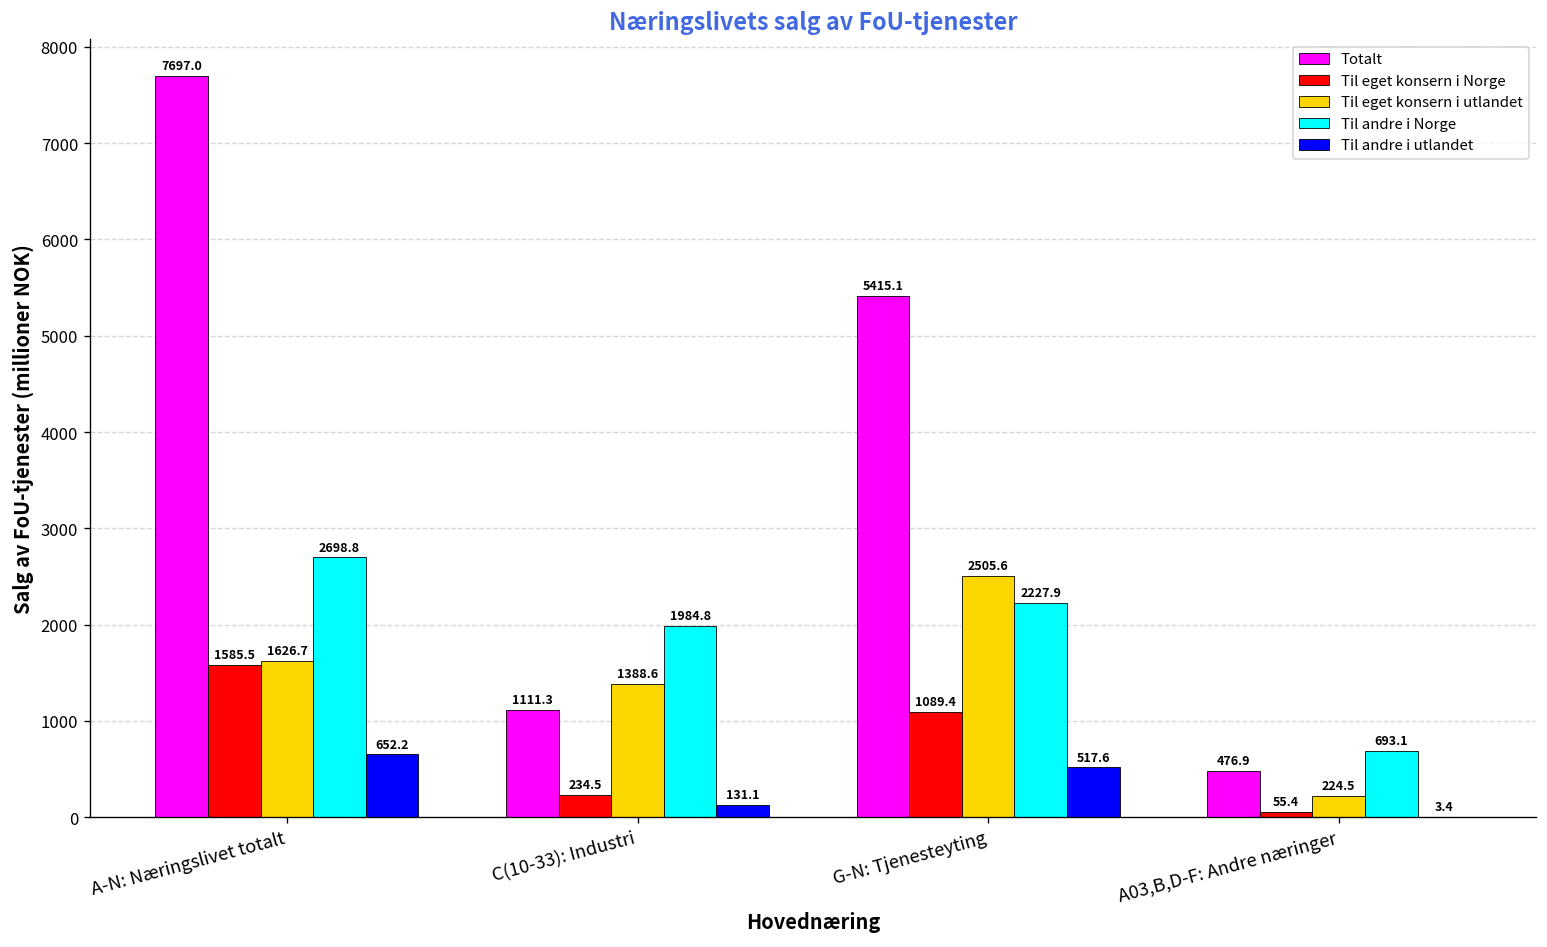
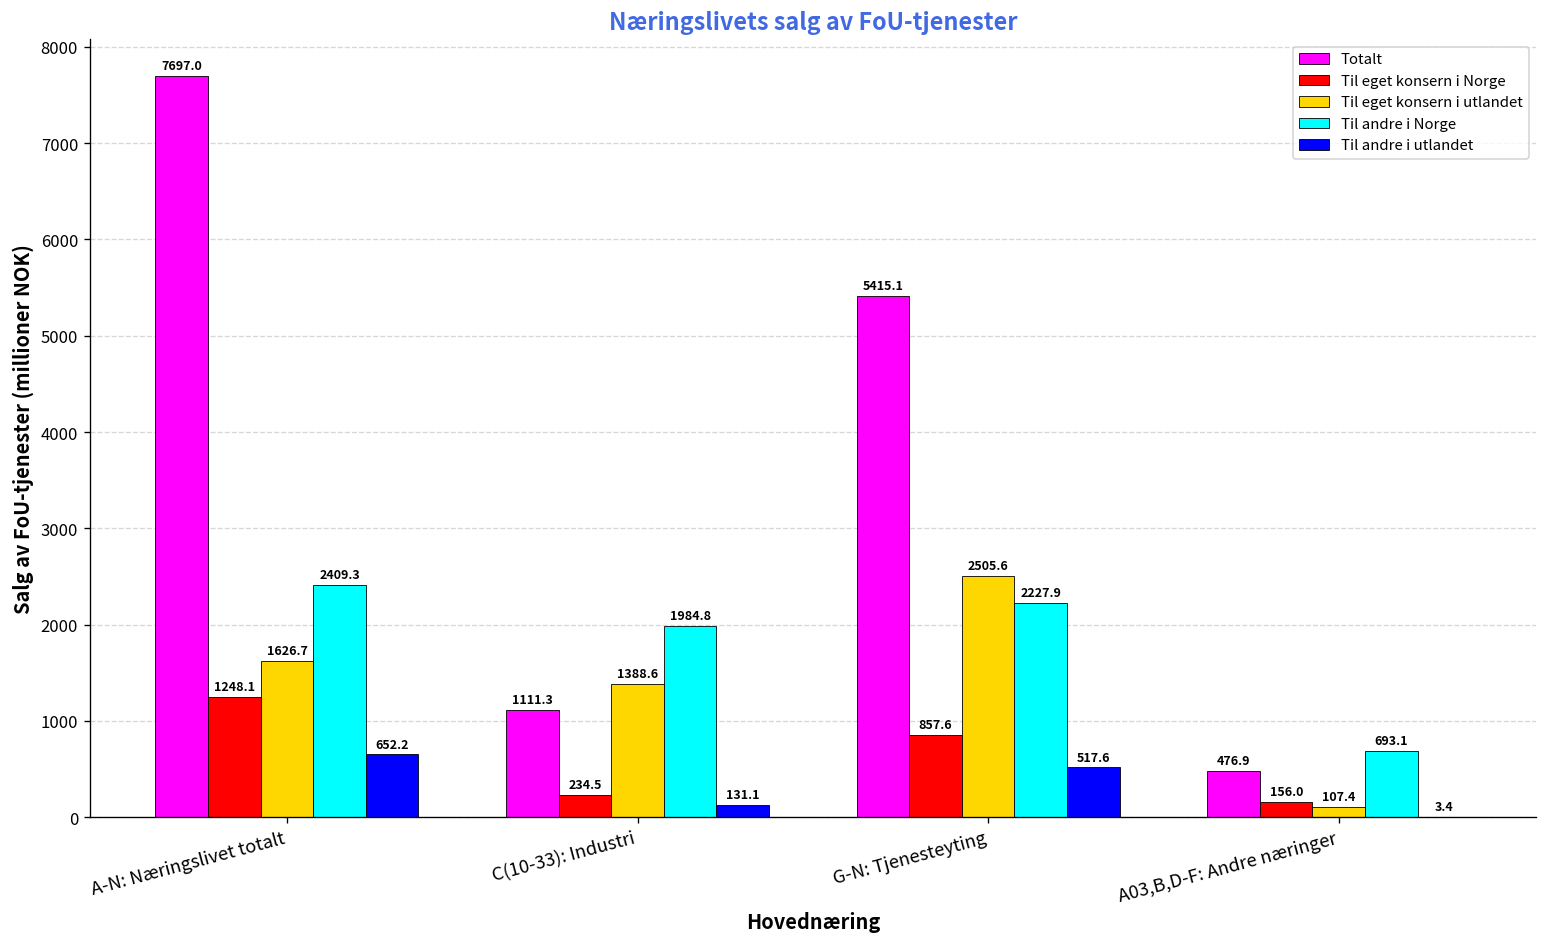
  {
    "Totalt": {
      "A-N: Næringslivet totalt": 7697.0,
      "C(10-33): Industri": 1111.3,
      "G-N: Tjenesteyting": 5415.1,
      "A03,B,D-F: Andre næringer": 476.9
    },
    "Til eget konsern i Norge": {
-     "A-N: Næringslivet totalt": 1585.5,
+     "A-N: Næringslivet totalt": 1248.1,
      "C(10-33): Industri": 234.5,
-     "G-N: Tjenesteyting": 1089.4,
-     "A03,B,D-F: Andre næringer": 55.4
+     "G-N: Tjenesteyting": 857.6,
+     "A03,B,D-F: Andre næringer": 156.0
    },
    "Til eget konsern i utlandet": {
      "A-N: Næringslivet totalt": 1626.7,
      "C(10-33): Industri": 1388.6,
      "G-N: Tjenesteyting": 2505.6,
-     "A03,B,D-F: Andre næringer": 224.5
+     "A03,B,D-F: Andre næringer": 107.4
    },
    "Til andre i Norge": {
-     "A-N: Næringslivet totalt": 2698.8,
+     "A-N: Næringslivet totalt": 2409.3,
      "C(10-33): Industri": 1984.8,
      "G-N: Tjenesteyting": 2227.9,
      "A03,B,D-F: Andre næringer": 693.1
    },
    "Til andre i utlandet": {
      "A-N: Næringslivet totalt": 652.2,
      "C(10-33): Industri": 131.1,
      "G-N: Tjenesteyting": 517.6,
      "A03,B,D-F: Andre næringer": 3.4
    }
  }
